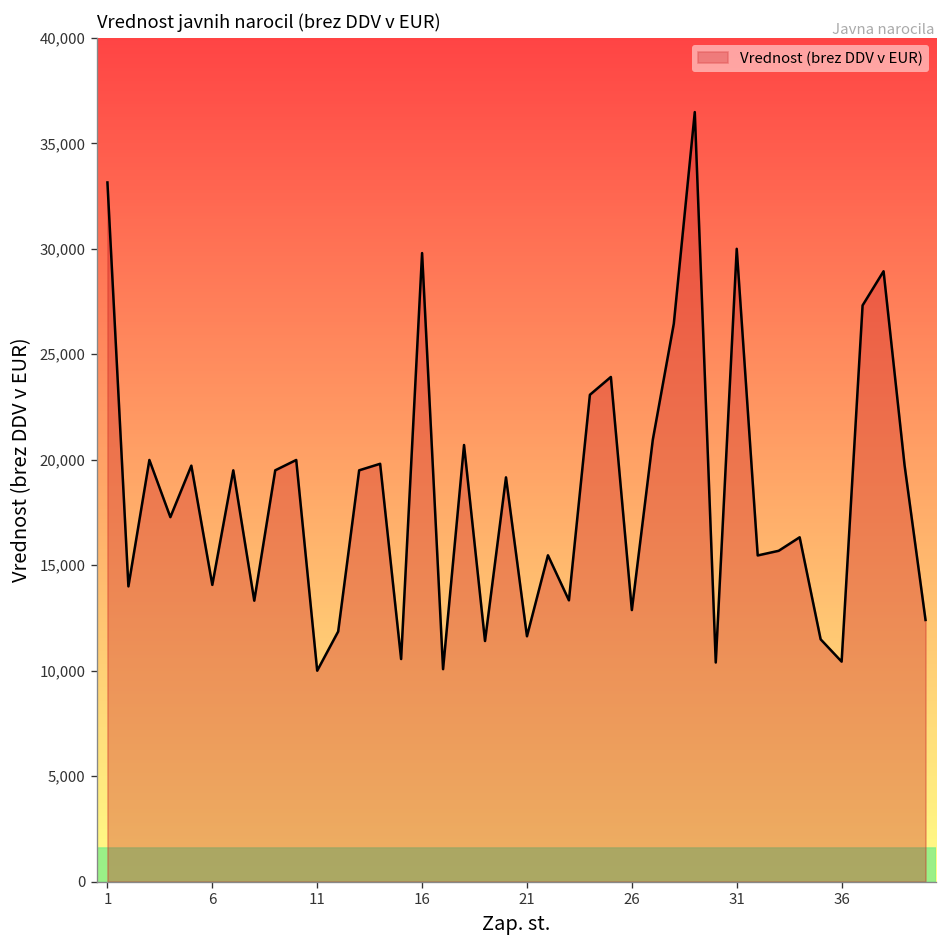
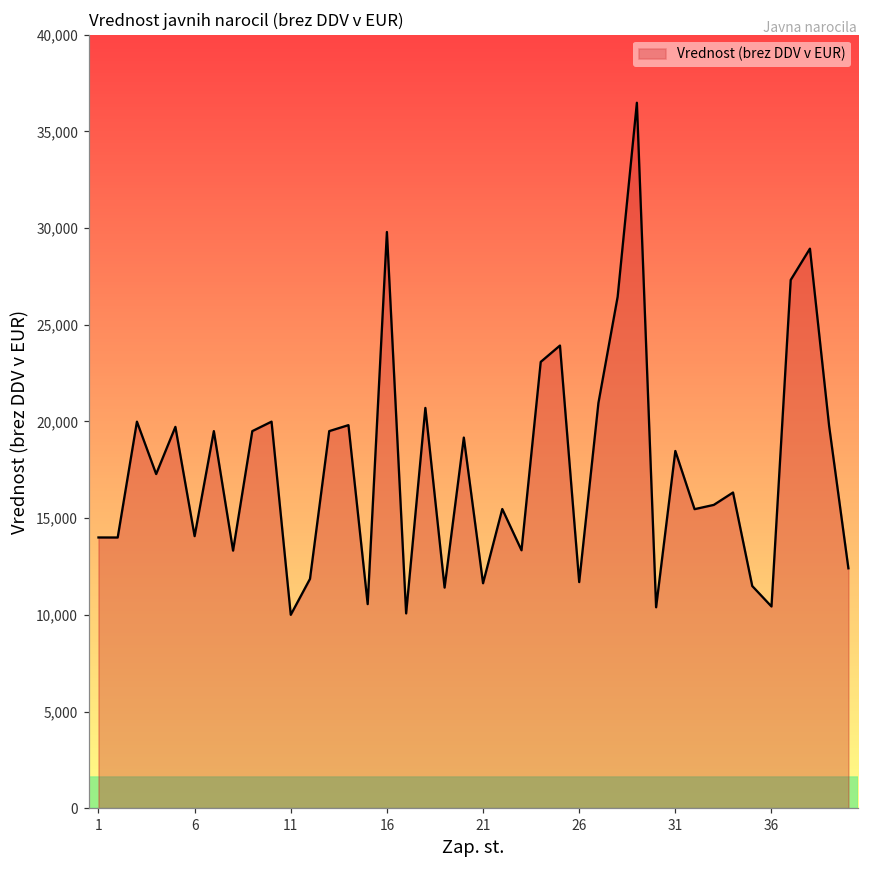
  {
-   "1": "33,100",
+   "1": "14,000",
    "6": "14,100",
    "11": "10,000",
    "16": "29,800",
    "21": "11,600",
-   "26": "12,900",
-   "31": "30,000",
+   "26": "11,700",
+   "31": "18,500",
    "36": "10,400"
  }
